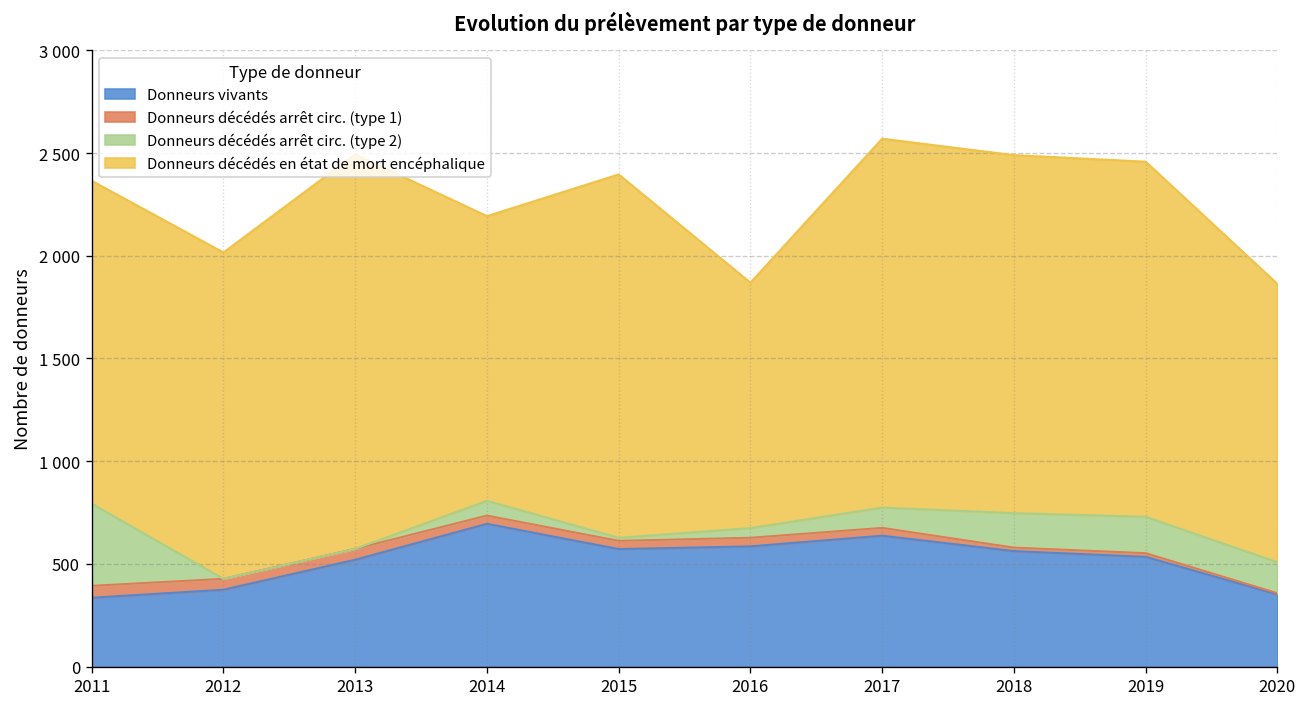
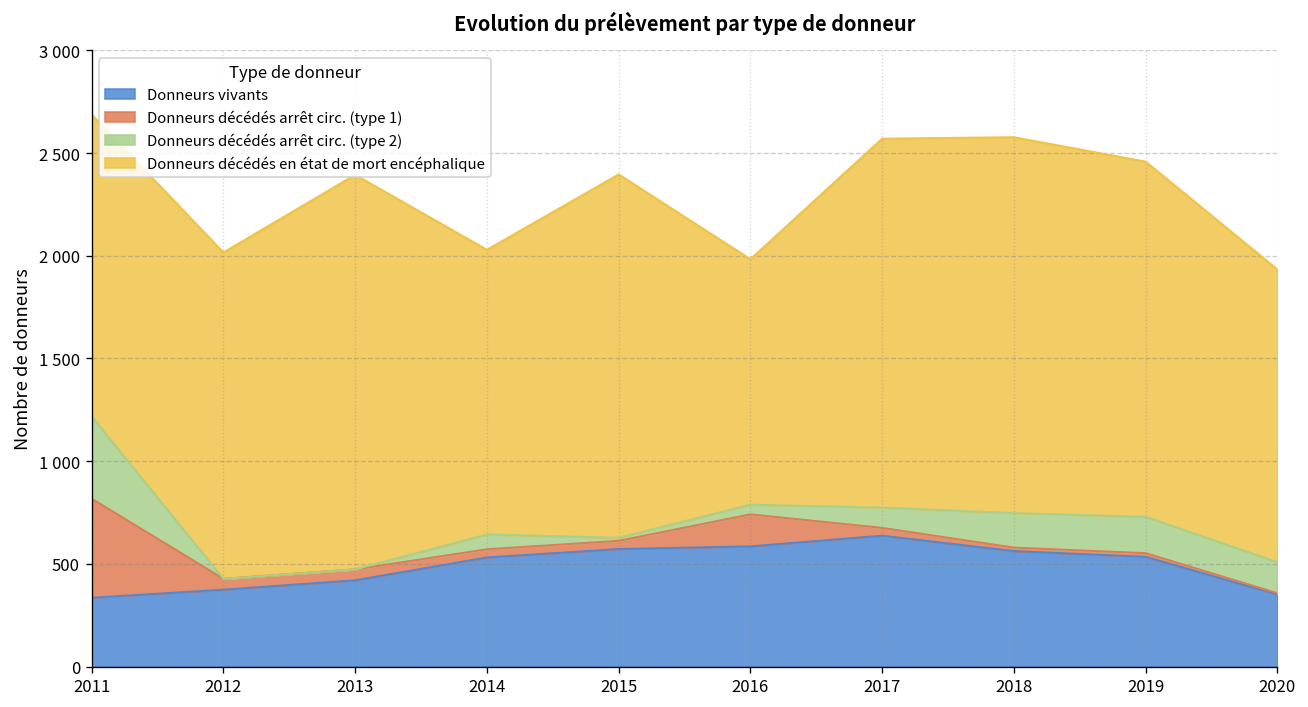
  {
    "Donneurs vivants": {
      "2011": 340,
      "2012": 370,
-     "2013": 520,
-     "2014": 700,
+     "2013": 420,
+     "2014": 530,
      "2015": 570,
      "2016": 590,
      "2017": 640,
      "2018": 560,
      "2019": 530
    },
    "Donneurs décédés arrêt circ. (type 1)": {
-     "2011": 60,
+     "2011": 480,
      "2014": 40,
-     "2016": 40,
+     "2016": 160,
      "2017": 40,
      "2018": 20,
      "2019": 20
    },
    "Donneurs décédés arrêt circ. (type 2)": {
      "2011": 400,
      "2014": 70,
      "2016": 50,
      "2017": 100,
      "2018": 170,
      "2019": 180,
      "2020": 150
    },
    "Donneurs décédés en état de mort encéphalique": {
-     "2011": 1570,
+     "2011": 1470,
      "2012": 1590,
      "2014": 1390,
      "2015": 1770,
      "2016": 1200,
      "2017": 1800,
-     "2018": 1740,
+     "2018": 1830,
      "2019": 1730,
-     "2020": 1360
+     "2020": 1430
    }
  }
